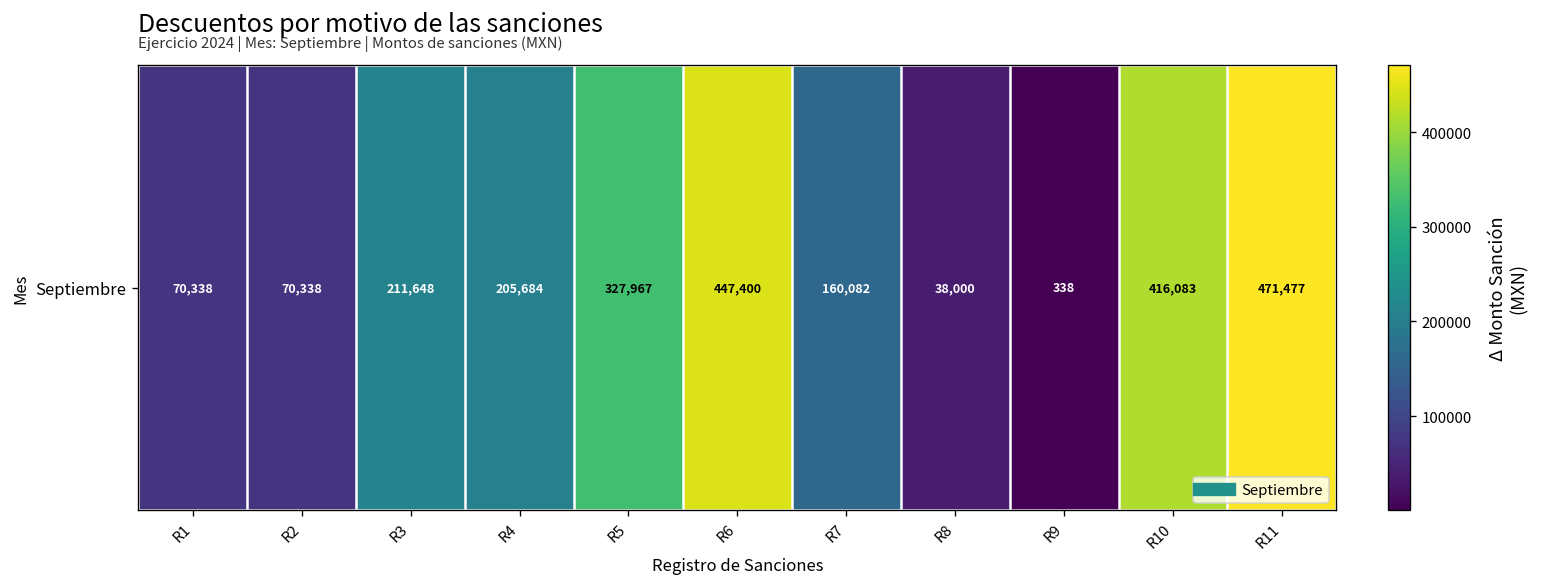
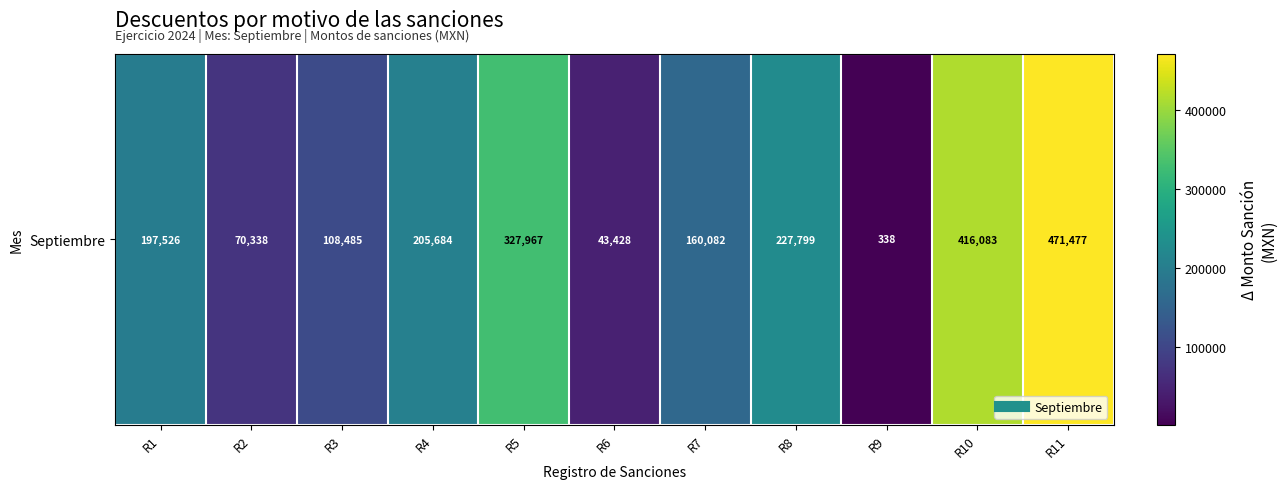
  {
    "Septiembre": {
-     "R1": "70,338",
+     "R1": "197,526",
      "R2": "70,338",
-     "R3": "211,648",
+     "R3": "108,485",
      "R4": "205,684",
      "R5": "327,967",
-     "R6": "447,400",
+     "R6": "43,428",
      "R7": "160,082",
-     "R8": "38,000",
+     "R8": "227,799",
      "R9": "338",
      "R10": "416,083",
      "R11": "471,477"
    }
  }
